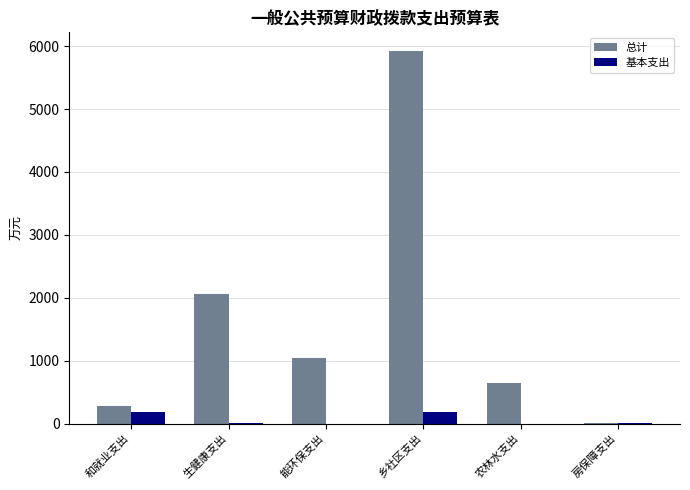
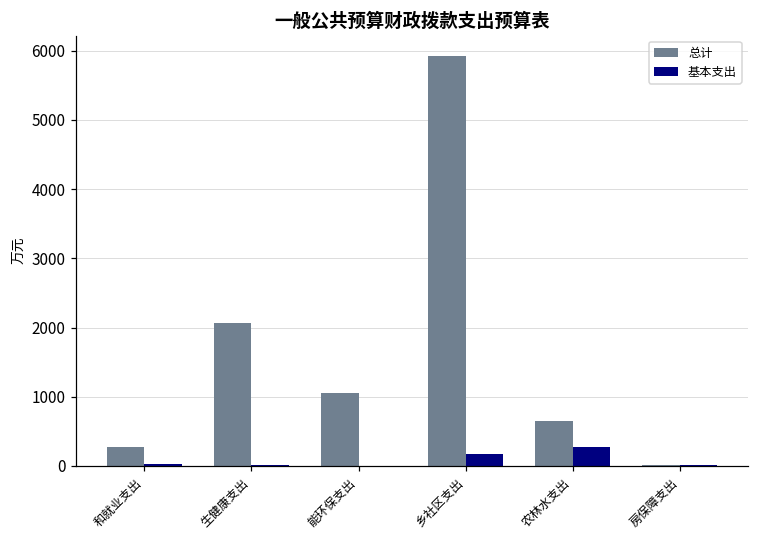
  {
    "总计": {
      "和就业支出": 300,
      "生健康支出": 2100,
      "能环保支出": 1000,
      "乡社区支出": 5900,
      "农林水支出": 600
    },
    "基本支出": {
-     "和就业支出": 200,
+     "和就业支出": 0,
      "能环保支出": 0,
      "乡社区支出": 200,
-     "农林水支出": 0
+     "农林水支出": 300
    }
  }
